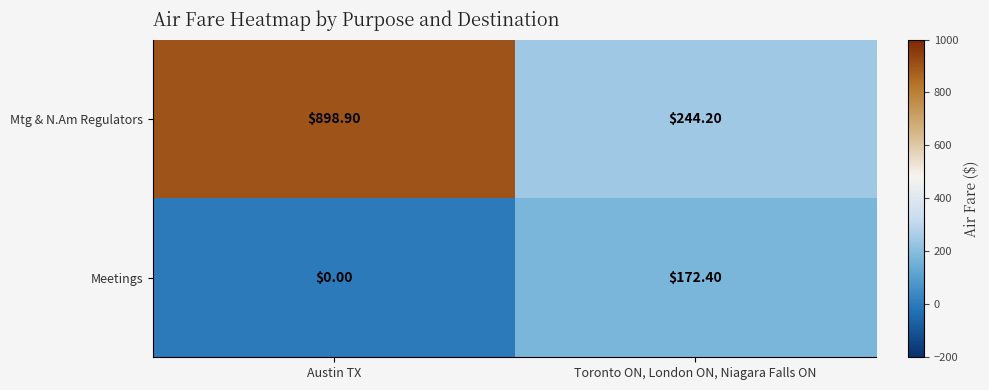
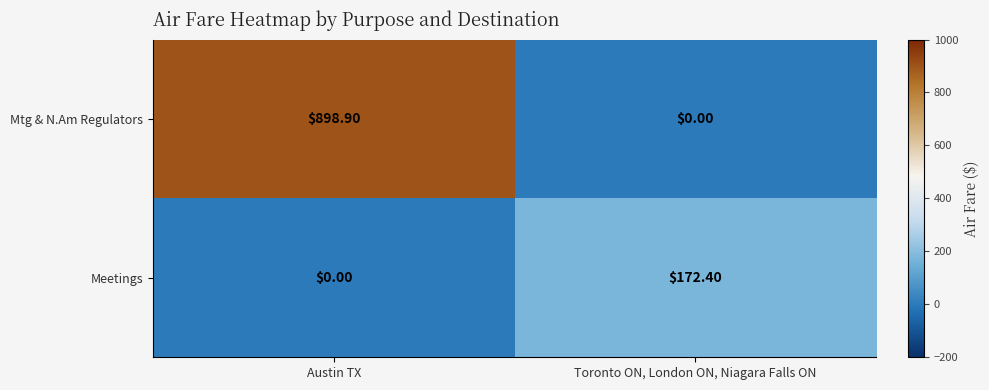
  {
    "Mtg & N.Am Regulators": {
      "Austin TX": "$898.90",
-     "Toronto ON, London ON, Niagara Falls ON": "$244.20"
+     "Toronto ON, London ON, Niagara Falls ON": "$0.00"
    },
    "Meetings": {
      "Austin TX": "$0.00",
      "Toronto ON, London ON, Niagara Falls ON": "$172.40"
    }
  }
